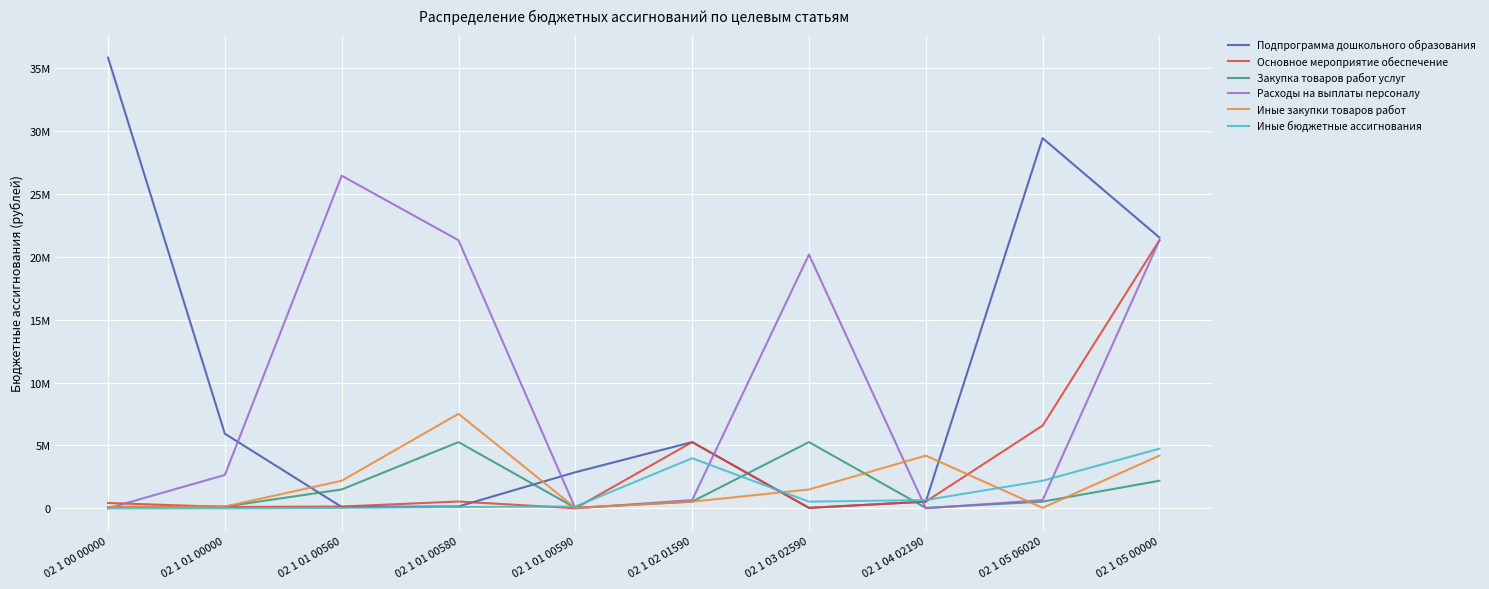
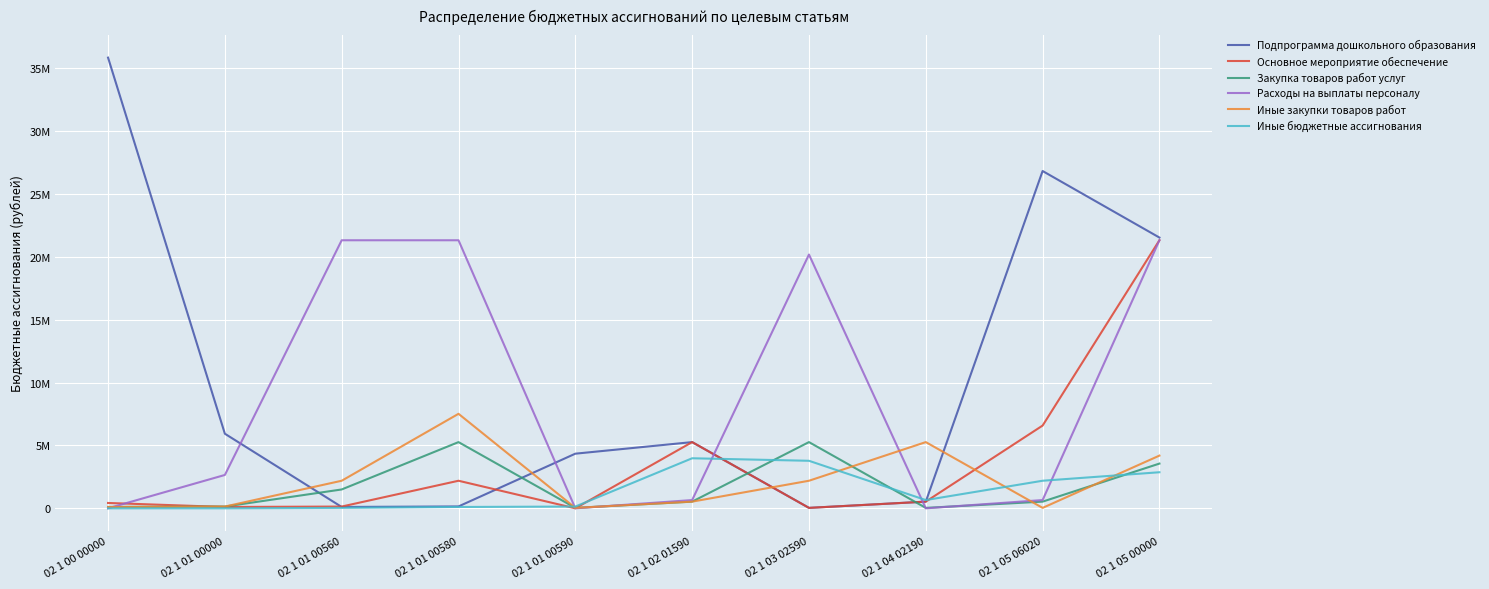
  {
    "Подпрограмма дошкольного образования": {
      "02 1 00 00000": 35800000,
      "02 1 01 00000": 5900000,
-     "02 1 01 00590": 2900000,
-     "02 1 05 06020": 29400000,
+     "02 1 01 00590": 4300000,
+     "02 1 05 06020": 26800000,
      "02 1 05 00000": 21500000
    },
    "Основное мероприятие обеспечение": {
      "02 1 00 00000": 400000,
-     "02 1 01 00580": 600000,
+     "02 1 01 00580": 2200000,
      "02 1 05 06020": 6600000
    },
    "Закупка товаров работ услуг": {
      "02 1 01 00560": 1500000,
      "02 1 01 00580": 5300000,
      "02 1 03 02590": 5300000,
-     "02 1 05 00000": 2200000
+     "02 1 05 00000": 3600000
    },
    "Расходы на выплаты персоналу": {
      "02 1 01 00000": 2700000,
-     "02 1 01 00560": 26400000,
+     "02 1 01 00560": 21300000,
      "02 1 01 00580": 21300000,
      "02 1 03 02590": 20200000
    },
    "Иные закупки товаров работ": {
      "02 1 01 00560": 2200000,
      "02 1 01 00580": 7500000,
-     "02 1 03 02590": 1500000,
-     "02 1 04 02190": 4200000,
+     "02 1 03 02590": 2200000,
+     "02 1 04 02190": 5300000,
      "02 1 05 06020": 0,
      "02 1 05 00000": 4200000
    },
    "Иные бюджетные ассигнования": {
      "02 1 02 01590": 4000000,
-     "02 1 03 02590": 500000,
+     "02 1 03 02590": 3800000,
      "02 1 05 06020": 2200000,
-     "02 1 05 00000": 4700000
+     "02 1 05 00000": 2900000
    }
  }
